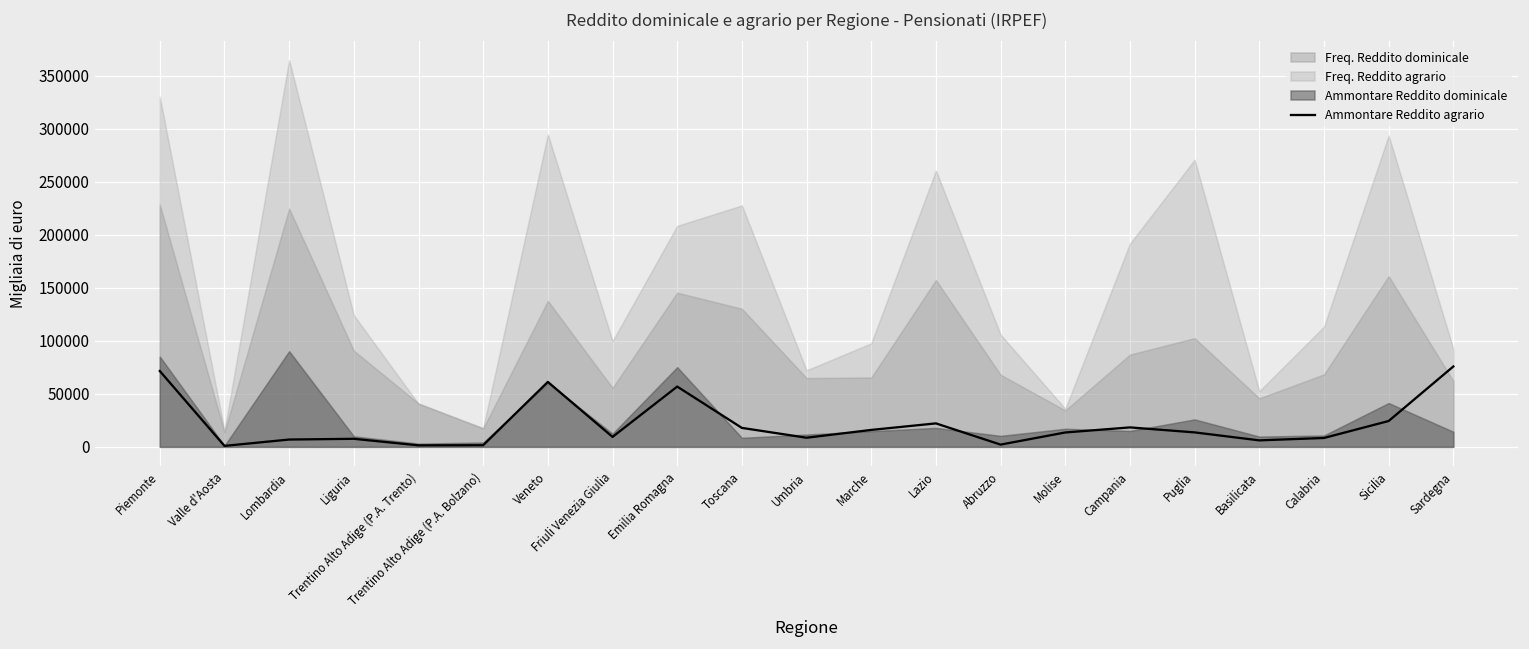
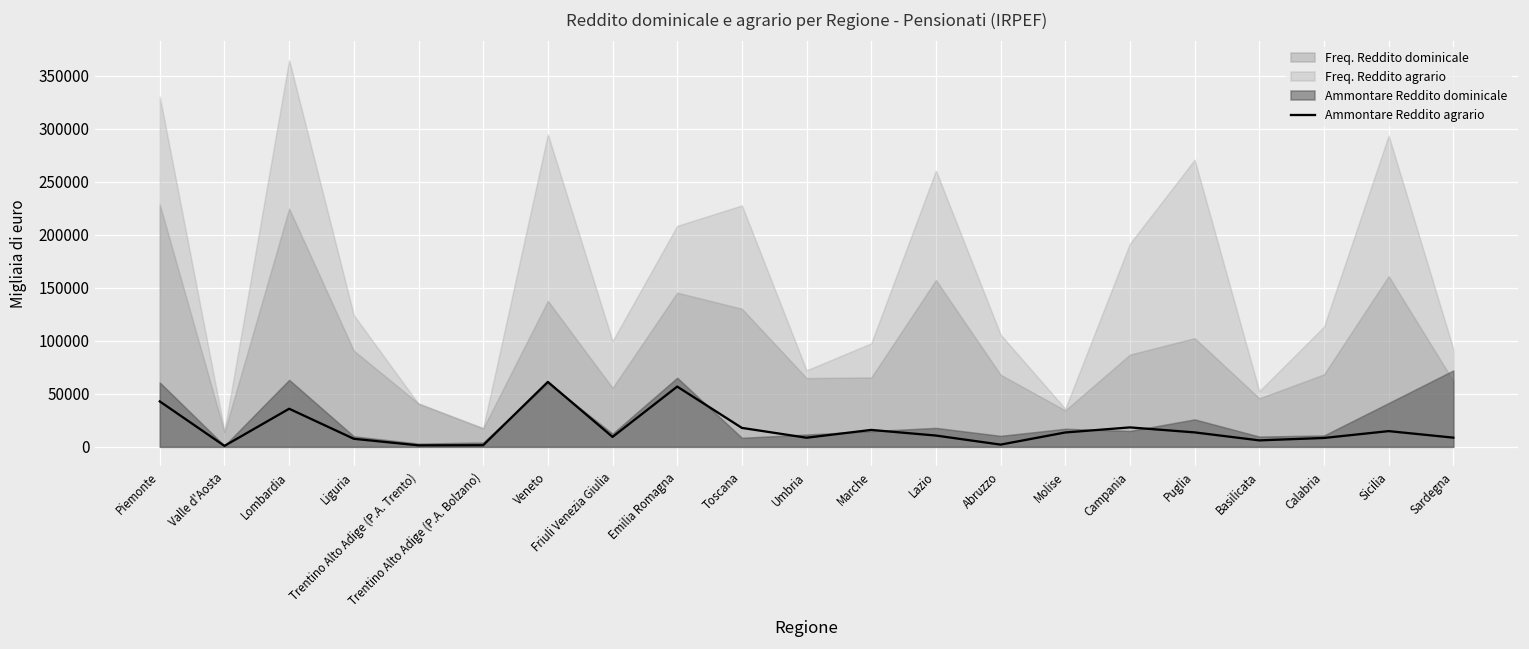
  {
    "Ammontare Reddito agrario": {
-     "Piemonte": 70000,
-     "Lombardia": 10000,
+     "Piemonte": 40000,
+     "Lombardia": 40000,
      "Friuli Venezia Giulia": 10000,
      "Emilia Romagna": 60000,
      "Toscana": 20000,
      "Umbria": 10000,
-     "Lazio": 20000,
+     "Lazio": 10000,
      "Abruzzo": 0,
      "Molise": 10000,
      "Campania": 20000,
      "Puglia": 10000,
      "Basilicata": 10000,
-     "Sicilia": 20000,
-     "Sardegna": 80000
+     "Sicilia": 10000,
+     "Sardegna": 10000
    },
    "Ammontare Reddito dominicale": {
-     "Piemonte": 90000,
-     "Lombardia": 90000,
+     "Piemonte": 60000,
+     "Lombardia": 60000,
      "Friuli Venezia Giulia": 10000,
-     "Emilia Romagna": 80000,
+     "Emilia Romagna": 70000,
      "Toscana": 10000,
      "Umbria": 10000,
      "Lazio": 20000,
      "Abruzzo": 10000,
      "Molise": 20000,
      "Campania": 10000,
      "Puglia": 30000,
      "Basilicata": 10000,
      "Sicilia": 40000,
-     "Sardegna": 10000
+     "Sardegna": 70000
    }
  }
